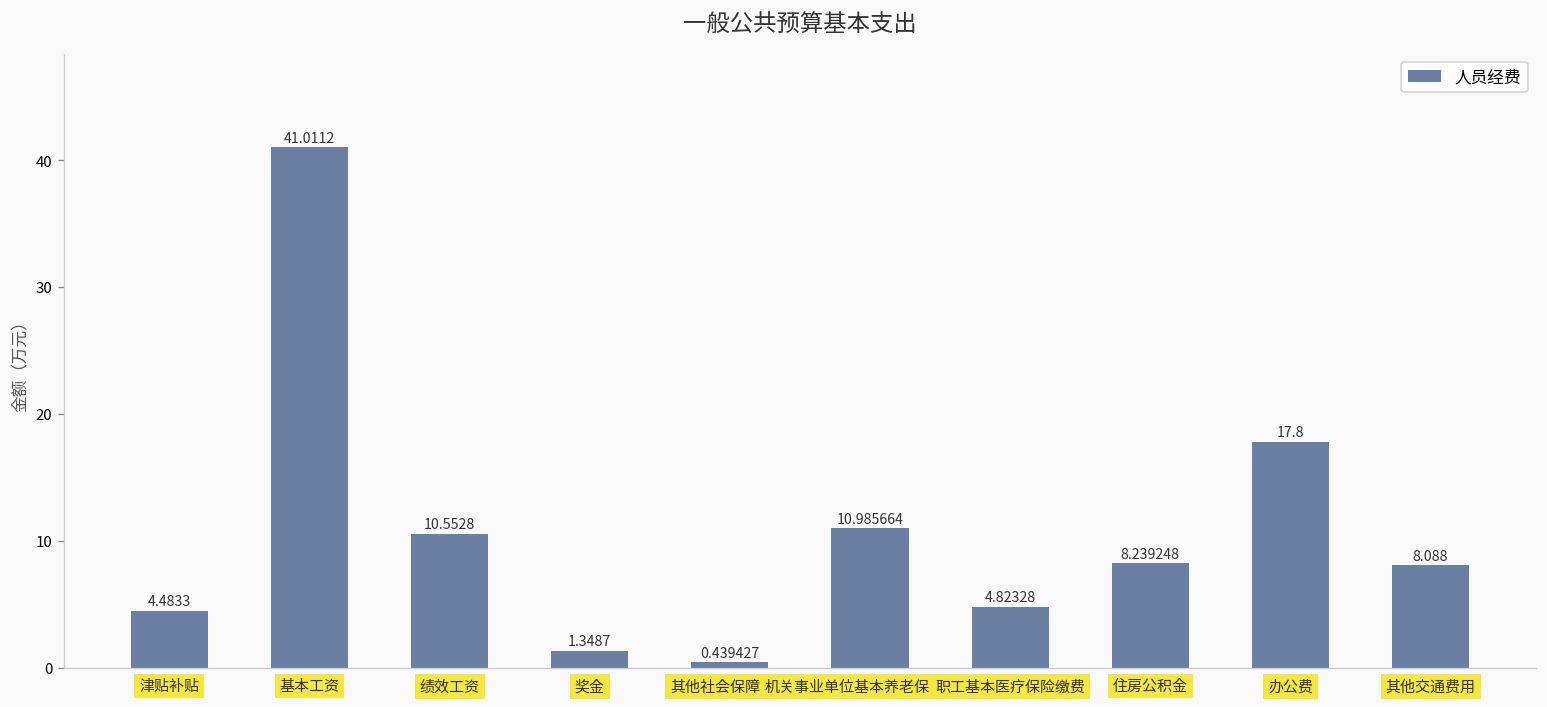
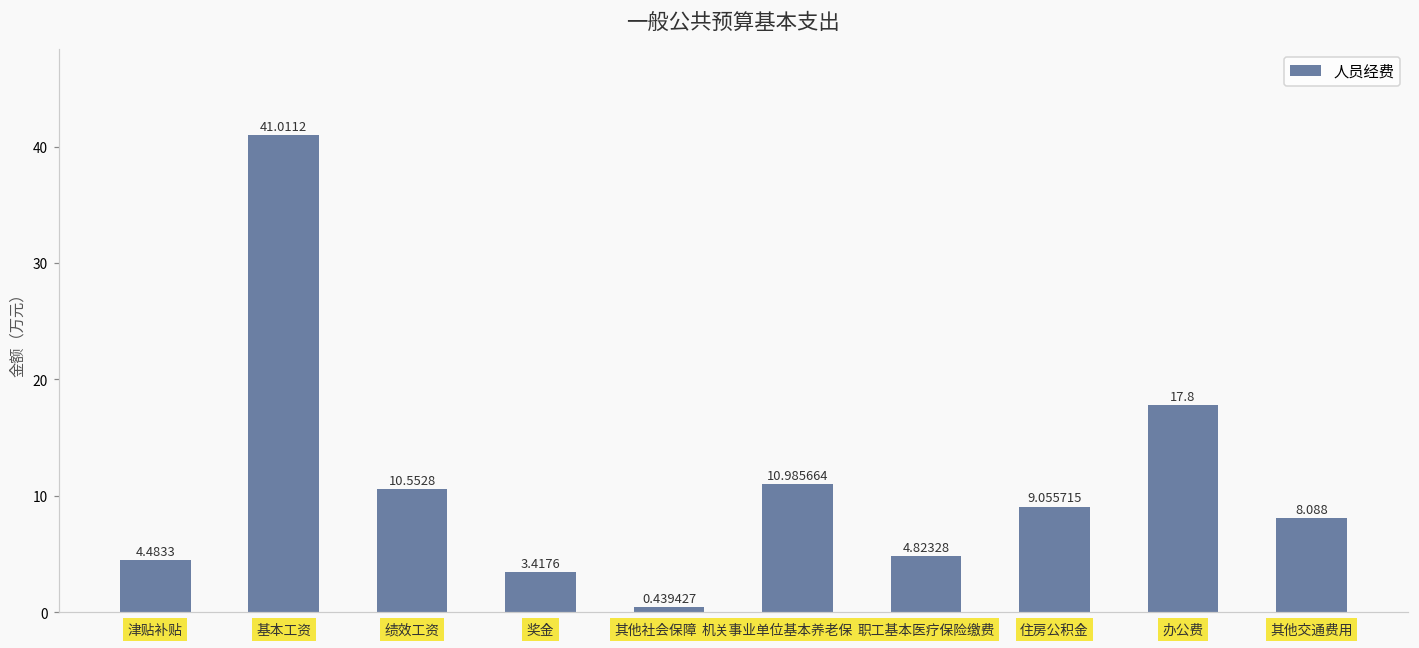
  {
    "津贴补贴": 4.4833,
    "基本工资": 41.0112,
    "绩效工资": 10.5528,
-   "奖金": 1.3487,
-   "住房公积金": 8.239248,
+   "奖金": 3.4176,
+   "住房公积金": 9.055715,
    "办公费": 17.8,
    "其他交通费用": 8.088
  }
